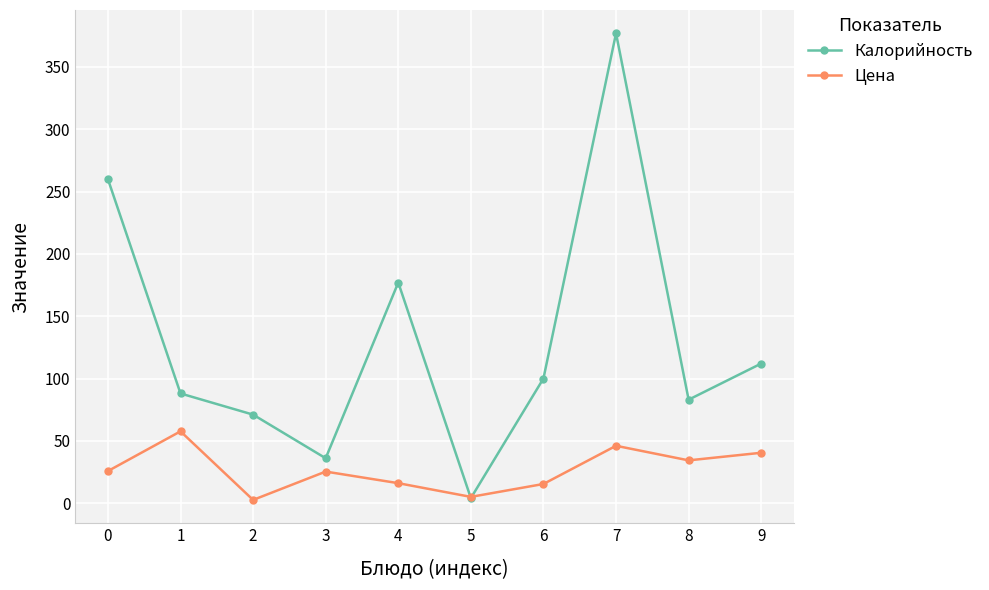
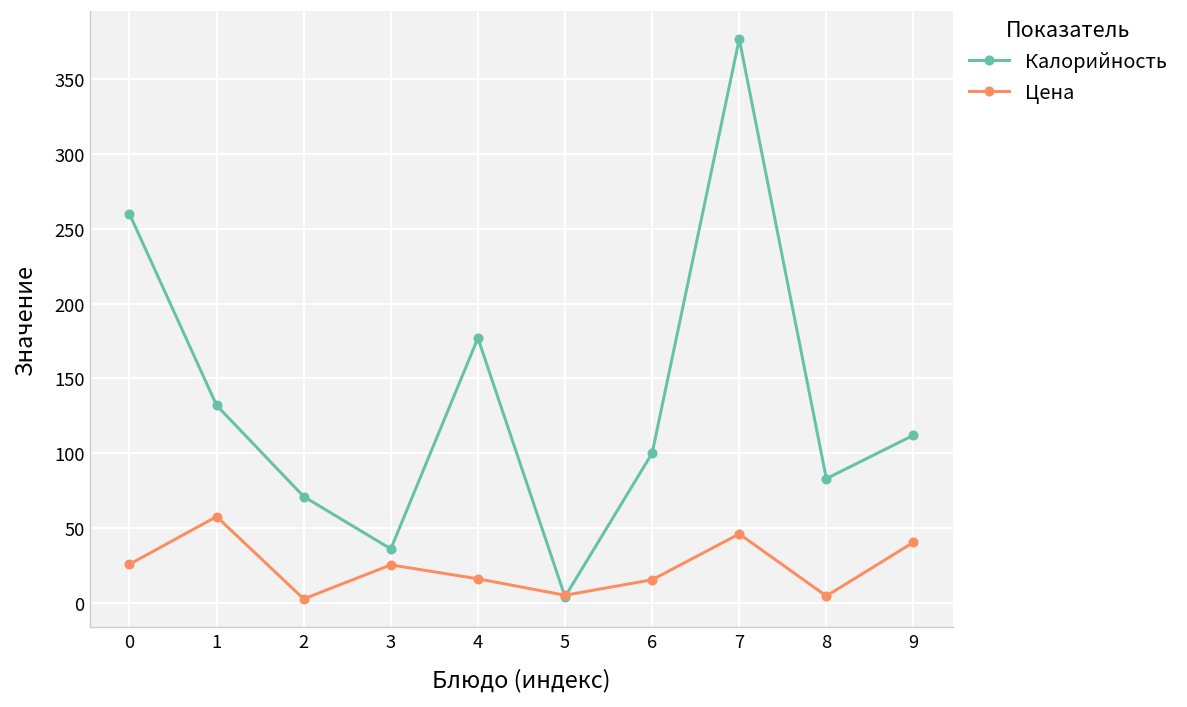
  {
    "Калорийность": {
      "0": 260,
-     "1": 88,
+     "1": 132,
      "2": 71,
      "3": 36,
      "4": 177,
      "6": 100,
      "7": 377,
      "8": 83,
      "9": 112
    },
    "Цена": {
      "0": 26,
      "1": 58,
      "2": 3,
      "3": 25,
      "4": 16,
      "6": 15,
      "7": 46,
-     "8": 34,
+     "8": 5,
      "9": 40
    }
  }
